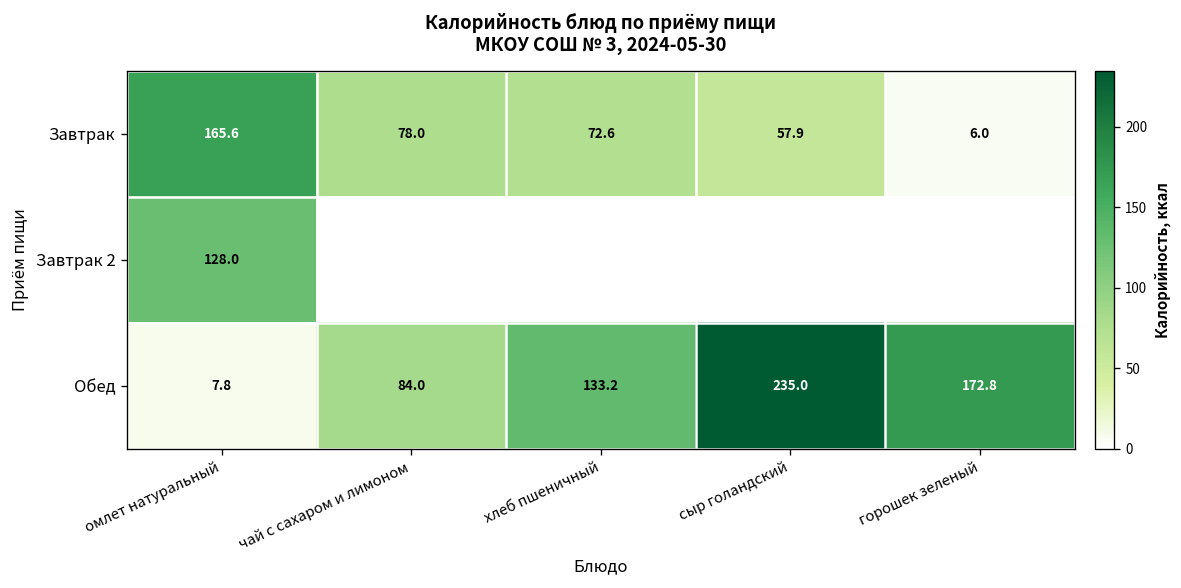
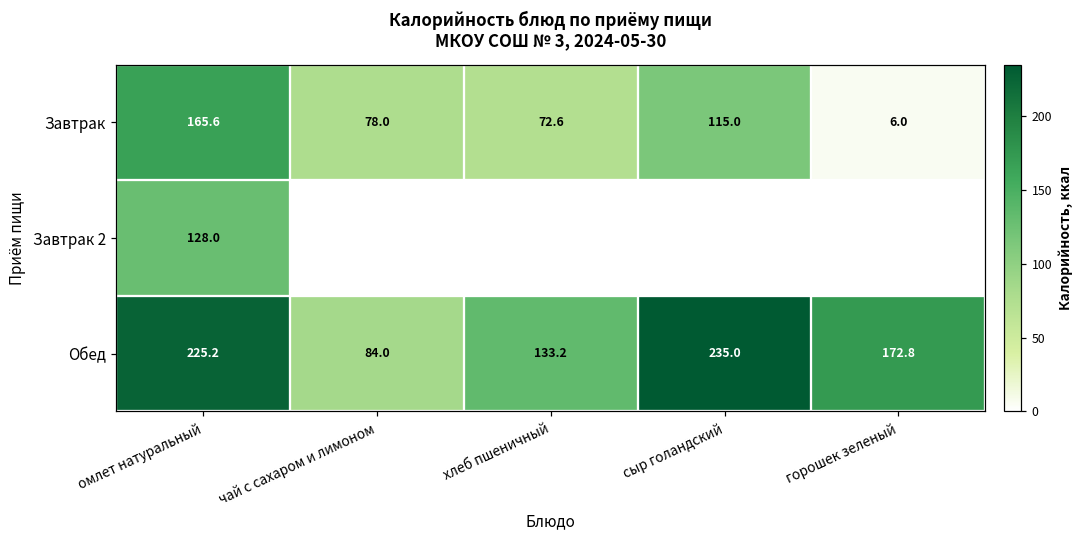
  {
    "Завтрак": {
      "омлет натуральный": 165.6,
      "чай с сахаром и лимоном": 78.0,
      "хлеб пшеничный": 72.6,
-     "сыр голандский": 57.9,
+     "сыр голандский": 115.0,
      "горошек зеленый": 6.0
    },
    "Завтрак 2": {
      "омлет натуральный": 128.0
    },
    "Обед": {
-     "омлет натуральный": 7.8,
+     "омлет натуральный": 225.2,
      "чай с сахаром и лимоном": 84.0,
      "хлеб пшеничный": 133.2,
      "сыр голандский": 235.0,
      "горошек зеленый": 172.8
    }
  }
